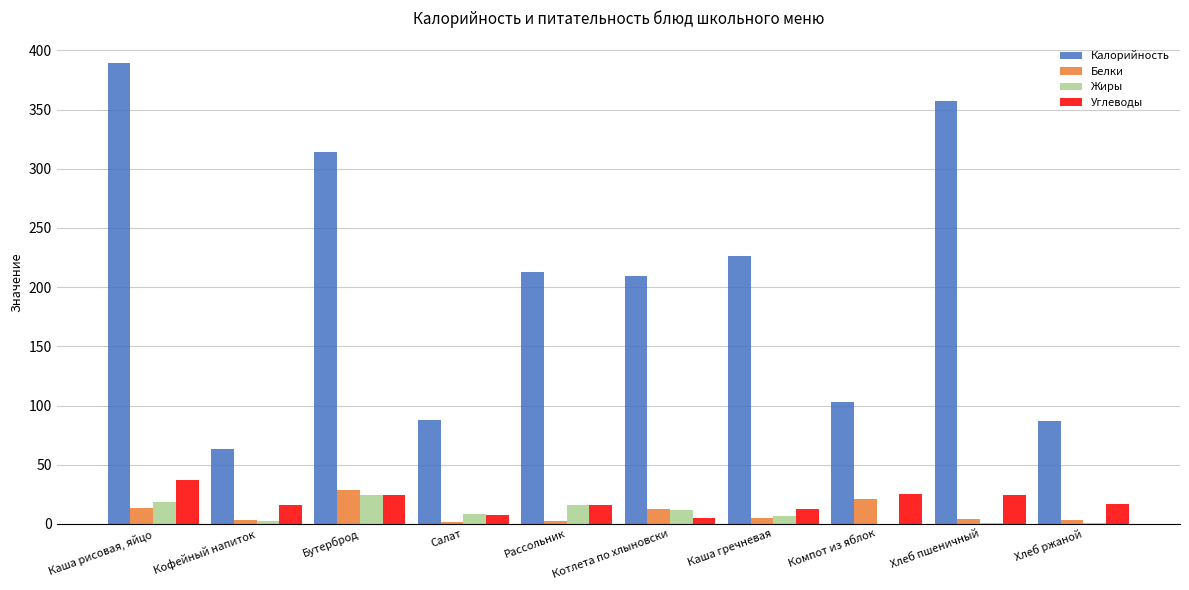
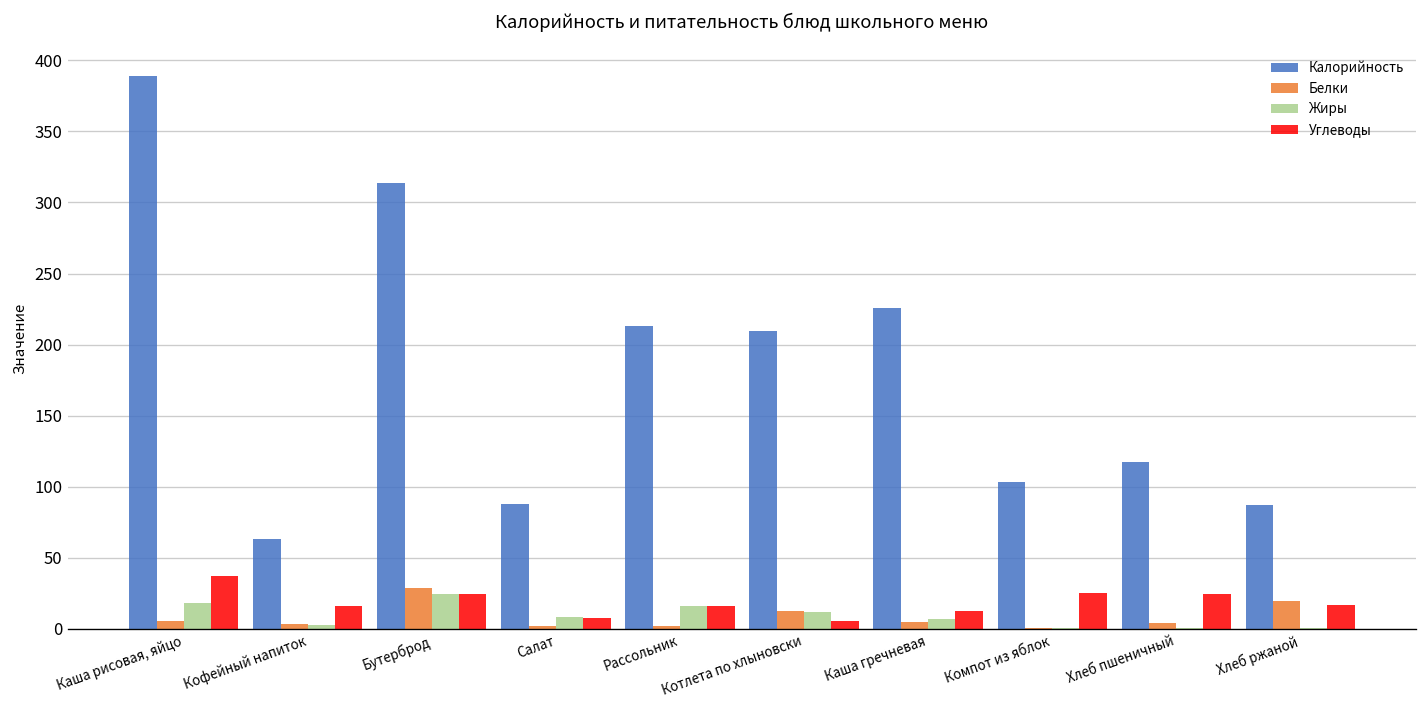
  {
    "Калорийность": {
      "Каша рисовая, яйцо": 389,
      "Кофейный напиток": 63,
      "Бутерброд": 314,
      "Салат": 88,
      "Рассольник": 213,
      "Котлета по хлыновски": 210,
      "Каша гречневая": 226,
      "Компот из яблок": 103,
-     "Хлеб пшеничный": 357,
+     "Хлеб пшеничный": 118,
      "Хлеб ржаной": 87
    },
    "Белки": {
-     "Каша рисовая, яйцо": 13,
+     "Каша рисовая, яйцо": 5,
      "Кофейный напиток": 3,
      "Бутерброд": 28,
      "Котлета по хлыновски": 12,
      "Каша гречневая": 5,
-     "Компот из яблок": 21,
+     "Компот из яблок": 0,
      "Хлеб пшеничный": 4,
-     "Хлеб ржаной": 3
+     "Хлеб ржаной": 19
    },
    "Жиры": {
      "Каша рисовая, яйцо": 18,
      "Кофейный напиток": 3,
      "Бутерброд": 24,
      "Салат": 8,
      "Рассольник": 16,
      "Котлета по хлыновски": 12,
      "Каша гречневая": 7
    },
    "Углеводы": {
      "Каша рисовая, яйцо": 37,
      "Кофейный напиток": 16,
      "Бутерброд": 25,
      "Салат": 7,
      "Рассольник": 16,
      "Котлета по хлыновски": 5,
      "Каша гречневая": 13,
      "Компот из яблок": 25,
      "Хлеб пшеничный": 25,
      "Хлеб ржаной": 17
    }
  }
